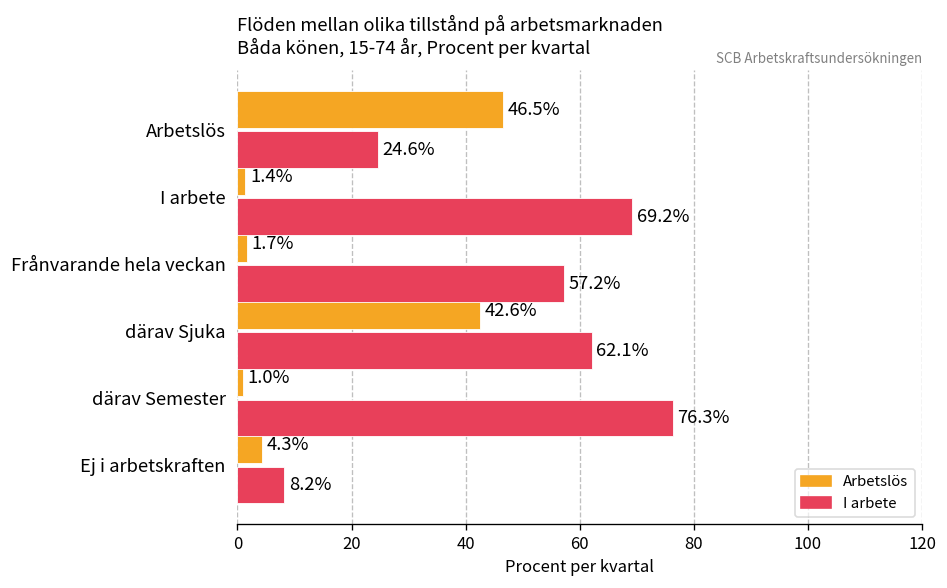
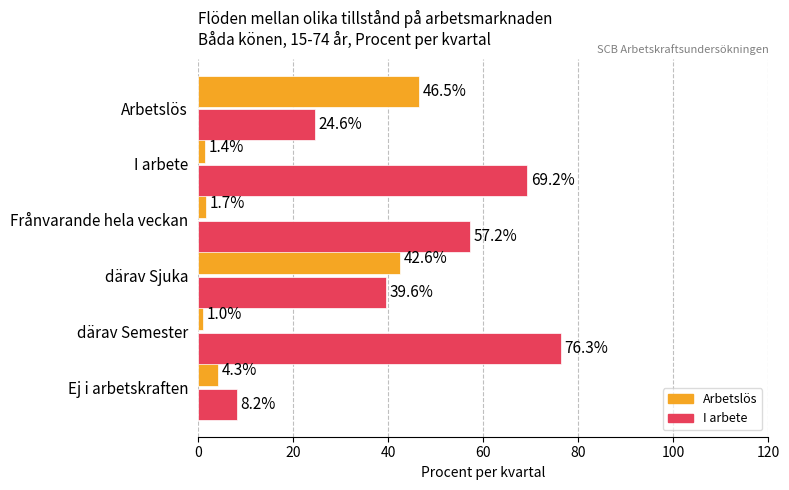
  {
    "Arbetslös": {
      "Arbetslös": "46.5%",
      "I arbete": "1.4%",
      "Frånvarande hela veckan": "1.7%",
      "därav Sjuka": "42.6%",
      "därav Semester": "1.0%",
      "Ej i arbetskraften": "4.3%"
    },
    "I arbete": {
      "Arbetslös": "24.6%",
      "I arbete": "69.2%",
      "Frånvarande hela veckan": "57.2%",
-     "därav Sjuka": "62.1%",
+     "därav Sjuka": "39.6%",
      "därav Semester": "76.3%",
      "Ej i arbetskraften": "8.2%"
    }
  }
